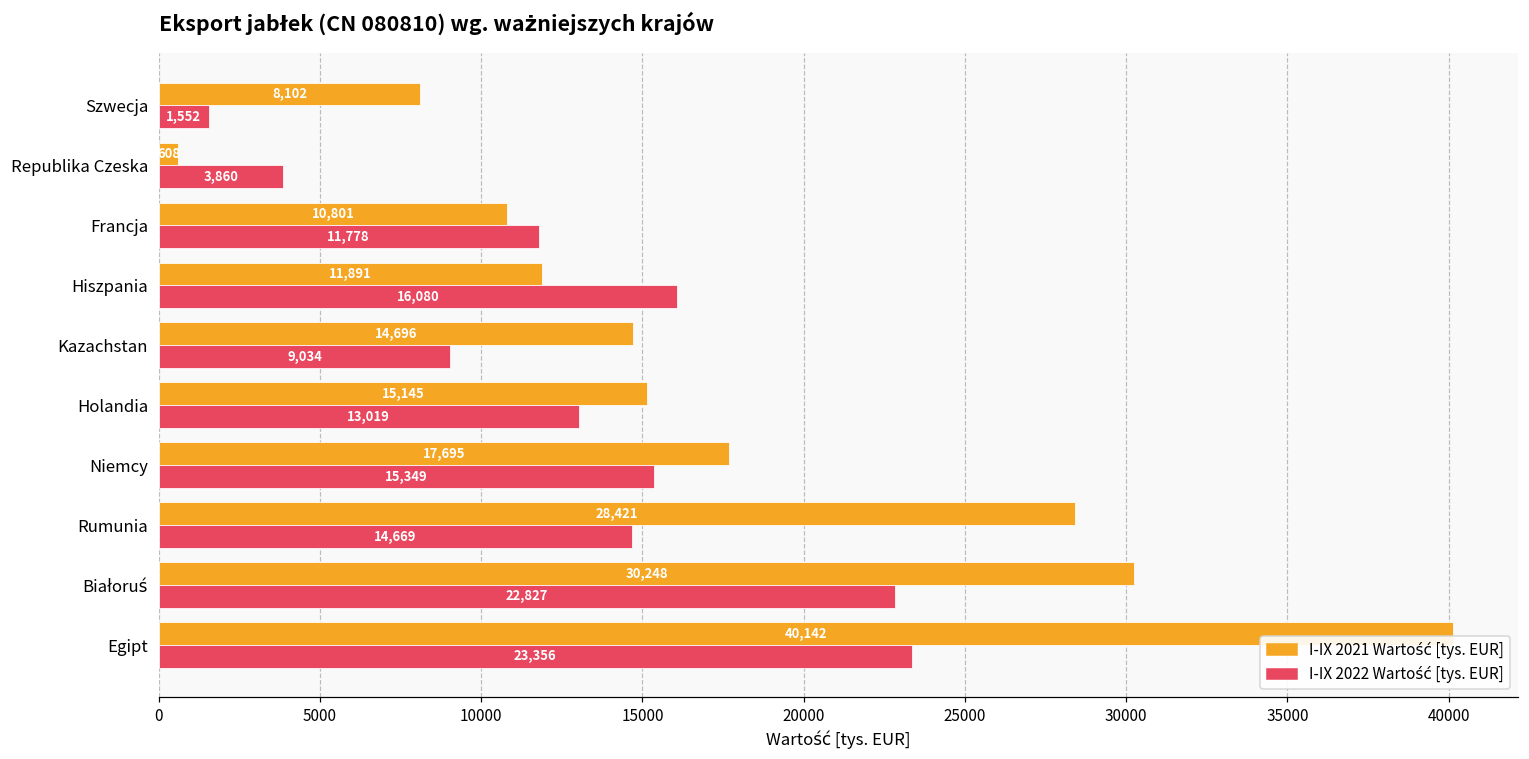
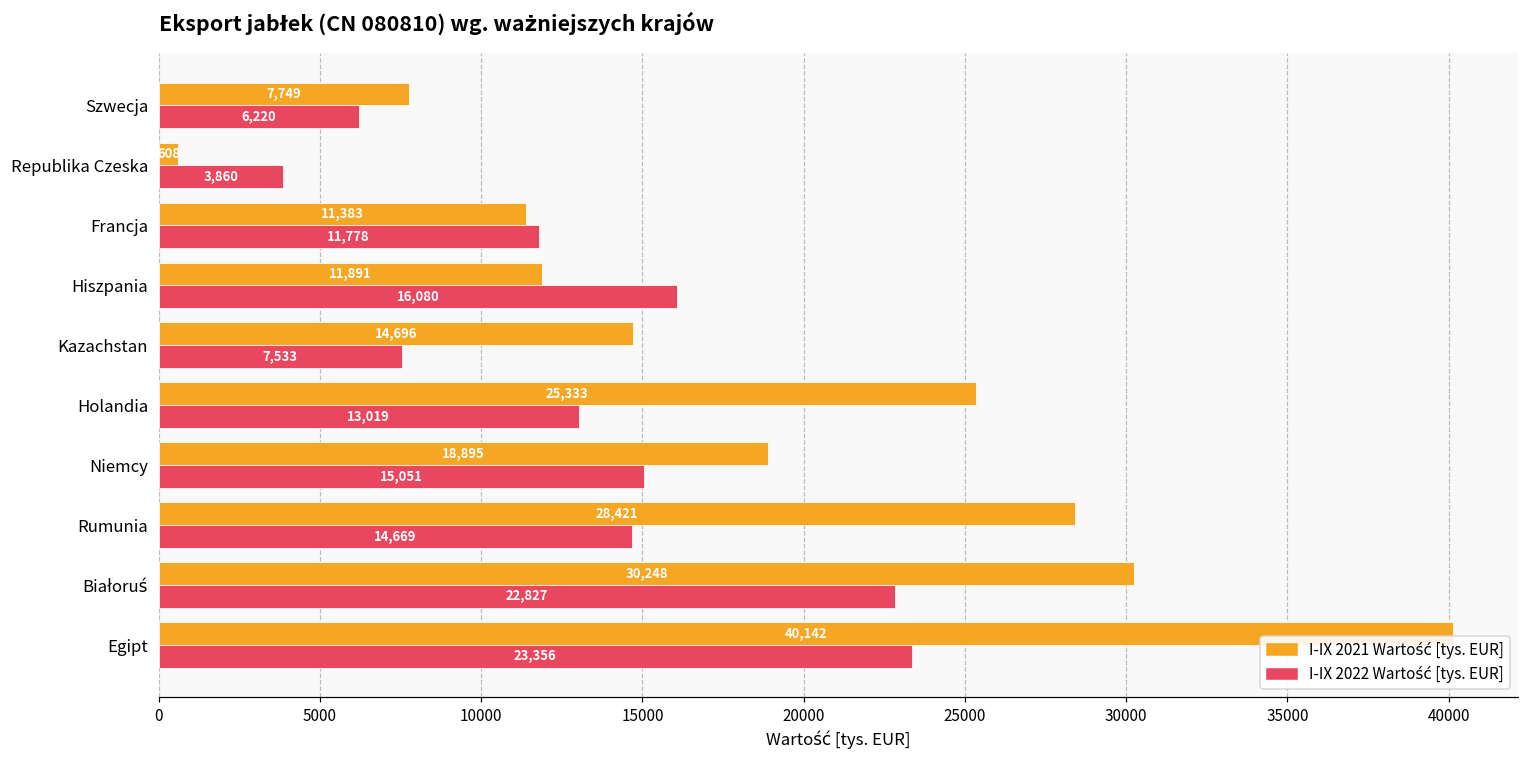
  {
    "I-IX 2021 Wartość [tys. EUR]": {
-     "Szwecja": "8,102",
+     "Szwecja": "7,749",
      "Republika Czeska": "608",
-     "Francja": "10,801",
+     "Francja": "11,383",
      "Hiszpania": "11,891",
      "Kazachstan": "14,696",
-     "Holandia": "15,145",
-     "Niemcy": "17,695",
+     "Holandia": "25,333",
+     "Niemcy": "18,895",
      "Rumunia": "28,421",
      "Białoruś": "30,248",
      "Egipt": "40,142"
    },
    "I-IX 2022 Wartość [tys. EUR]": {
-     "Szwecja": "1,552",
+     "Szwecja": "6,220",
      "Republika Czeska": "3,860",
      "Francja": "11,778",
      "Hiszpania": "16,080",
-     "Kazachstan": "9,034",
+     "Kazachstan": "7,533",
      "Holandia": "13,019",
-     "Niemcy": "15,349",
+     "Niemcy": "15,051",
      "Rumunia": "14,669",
      "Białoruś": "22,827",
      "Egipt": "23,356"
    }
  }
